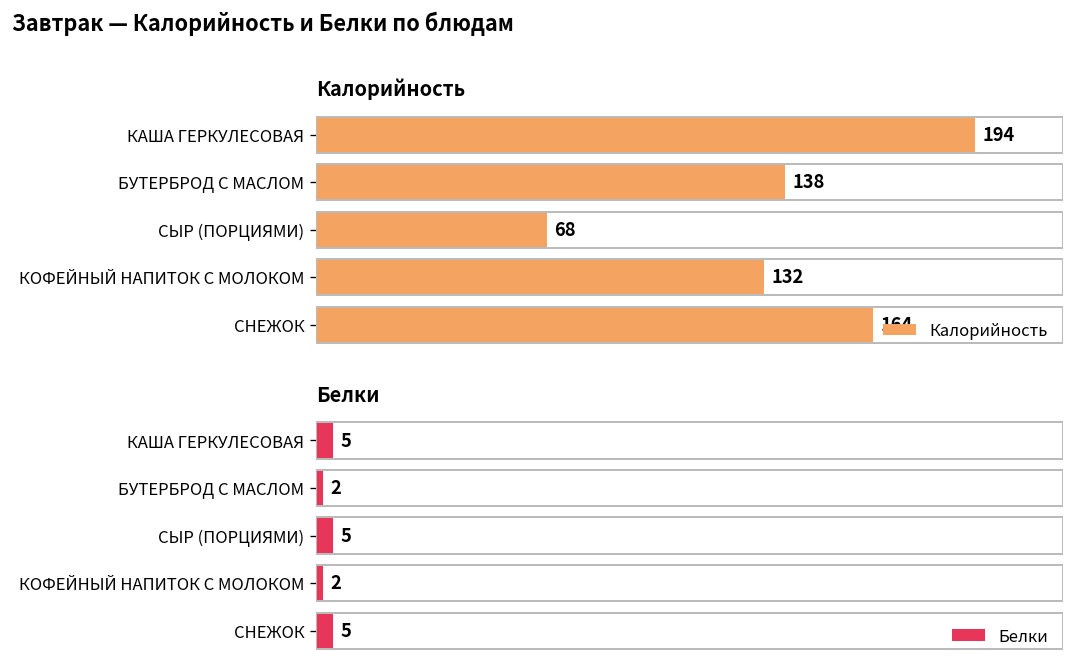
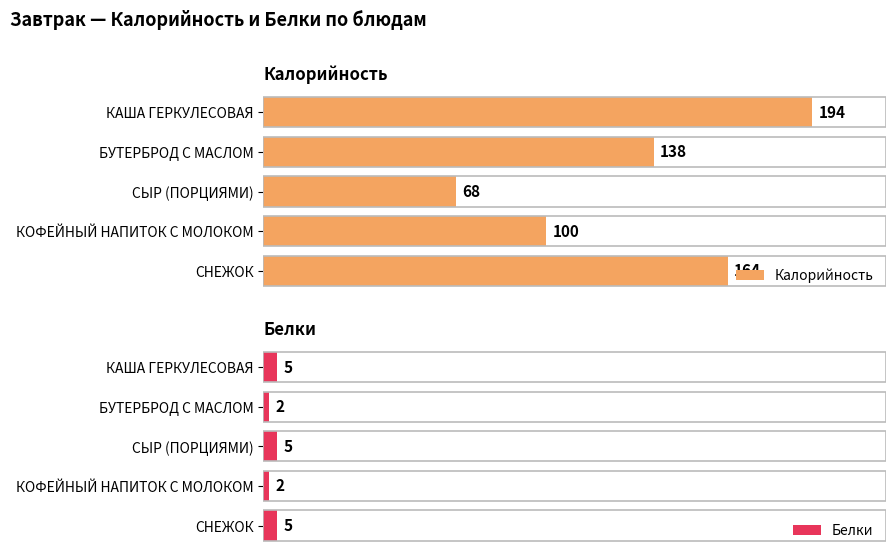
  {
    "Калорийность": {
      "КАША ГЕРКУЛЕСОВАЯ": 194,
      "БУТЕРБРОД С МАСЛОМ": 138,
      "СЫР (ПОРЦИЯМИ)": 68,
-     "КОФЕЙНЫЙ НАПИТОК С МОЛОКОМ": 132,
+     "КОФЕЙНЫЙ НАПИТОК С МОЛОКОМ": 100,
      "СНЕЖОК": 164
    },
    "Белки": {
      "КАША ГЕРКУЛЕСОВАЯ": 5,
      "БУТЕРБРОД С МАСЛОМ": 2,
      "СЫР (ПОРЦИЯМИ)": 5,
      "КОФЕЙНЫЙ НАПИТОК С МОЛОКОМ": 2,
      "СНЕЖОК": 5
    }
  }
